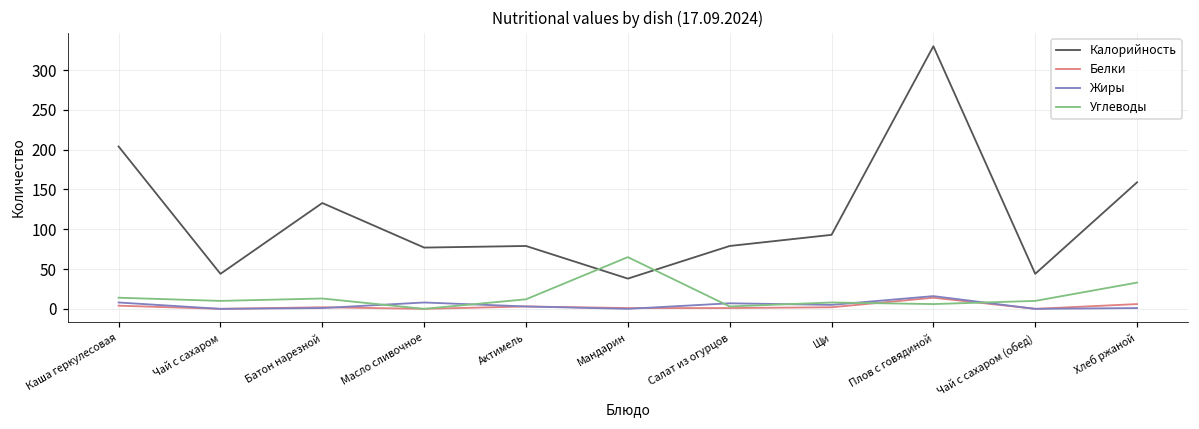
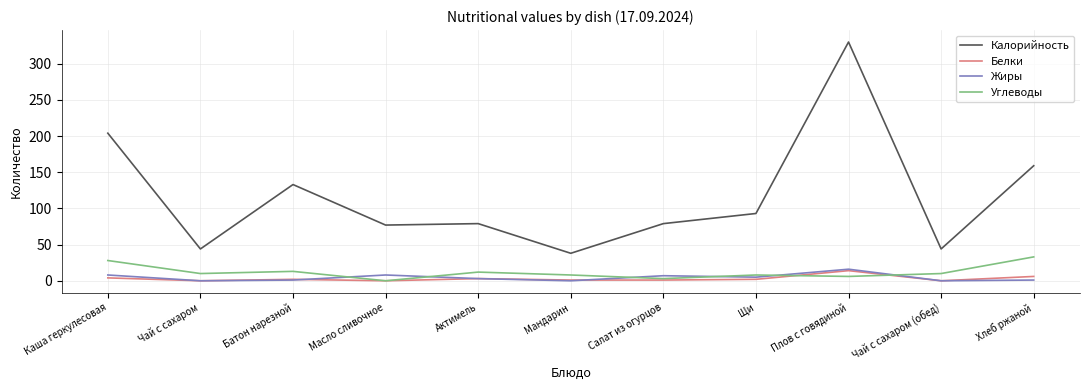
  {
    "Калорийность": {
      "Каша геркулесовая": 200,
      "Чай с сахаром": 40,
      "Батон нарезной": 130,
      "Масло сливочное": 80,
      "Актимель": 80,
      "Мандарин": 40,
      "Салат из огурцов": 80,
      "Щи": 90,
      "Плов с говядиной": 330,
      "Чай с сахаром (обед)": 40,
      "Хлеб ржаной": 160
    },
    "Белки": {
      "Каша геркулесовая": 0,
      "Хлеб ржаной": 10
    },
    "Жиры": {
      "Каша геркулесовая": 10,
      "Масло сливочное": 10,
      "Салат из огурцов": 10,
      "Хлеб ржаной": 0
    },
    "Углеводы": {
-     "Каша геркулесовая": 10,
+     "Каша геркулесовая": 30,
      "Чай с сахаром": 10,
      "Батон нарезной": 10,
      "Актимель": 10,
-     "Мандарин": 70,
+     "Мандарин": 10,
      "Плов с говядиной": 10,
      "Чай с сахаром (обед)": 10,
      "Хлеб ржаной": 30
    }
  }
